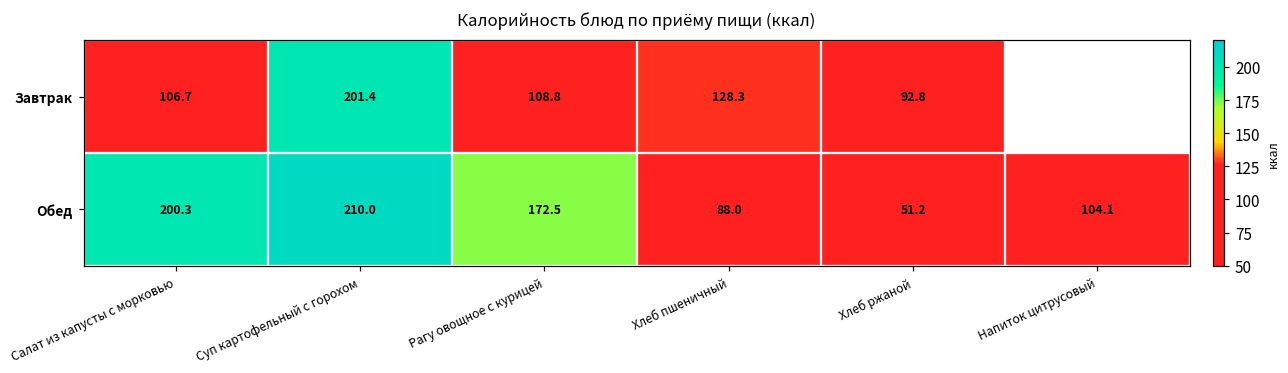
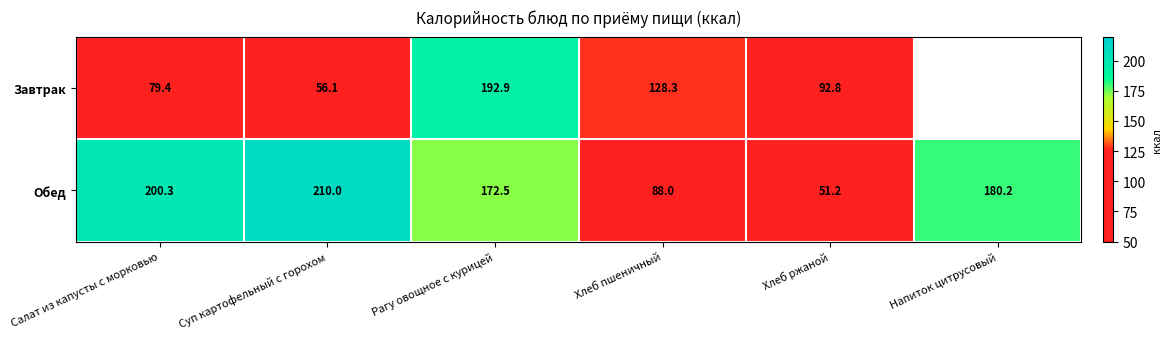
  {
    "Завтрак": {
-     "Салат из капусты с морковью": 106.7,
-     "Суп картофельный с горохом": 201.4,
-     "Рагу овощное с курицей": 108.8,
+     "Салат из капусты с морковью": 79.4,
+     "Суп картофельный с горохом": 56.1,
+     "Рагу овощное с курицей": 192.9,
      "Хлеб пшеничный": 128.3,
      "Хлеб ржаной": 92.8
    },
    "Обед": {
      "Салат из капусты с морковью": 200.3,
      "Суп картофельный с горохом": 210.0,
      "Рагу овощное с курицей": 172.5,
      "Хлеб пшеничный": 88.0,
      "Хлеб ржаной": 51.2,
-     "Напиток цитрусовый": 104.1
+     "Напиток цитрусовый": 180.2
    }
  }
